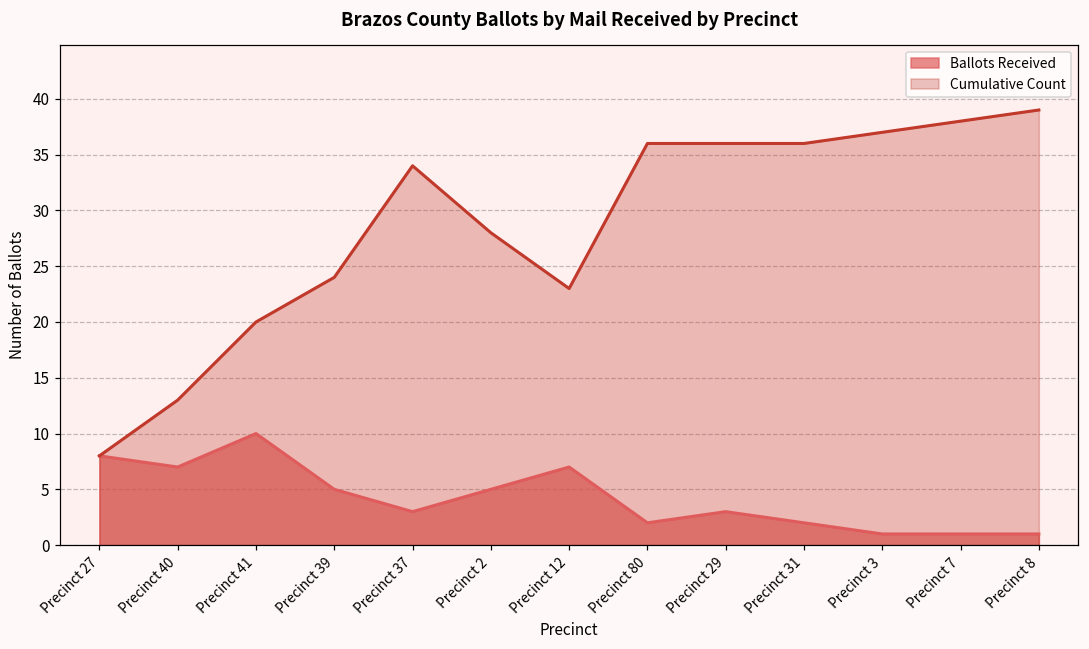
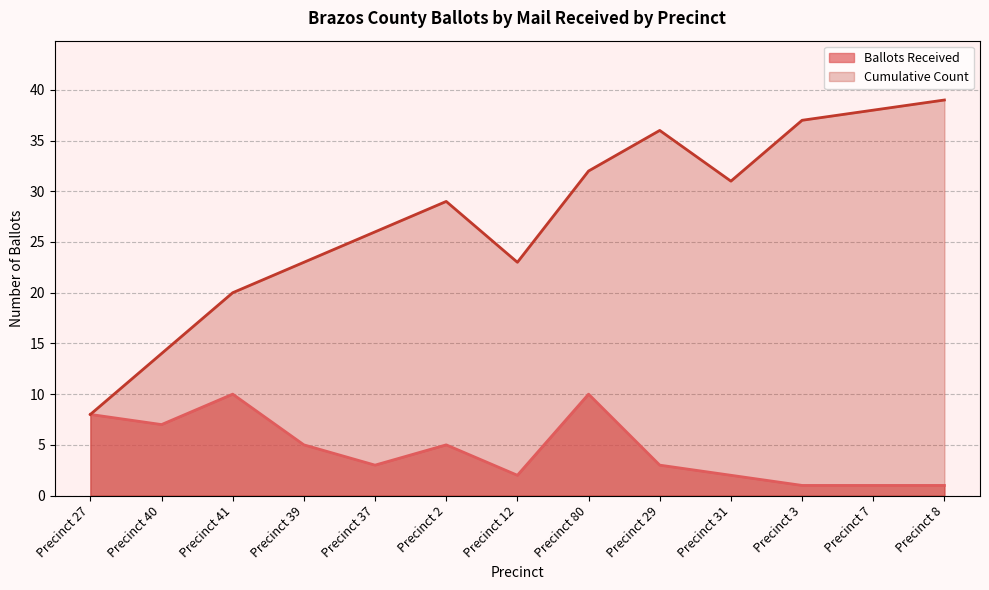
  {
    "Ballots Received": {
      "Precinct 40": 7,
      "Precinct 41": 10,
      "Precinct 39": 5,
      "Precinct 37": 3,
      "Precinct 2": 5,
-     "Precinct 12": 7,
-     "Precinct 80": 2,
+     "Precinct 12": 2,
+     "Precinct 80": 10,
      "Precinct 29": 3,
      "Precinct 31": 2,
      "Precinct 3": 1,
      "Precinct 7": 1,
      "Precinct 8": 1
    },
    "Cumulative Count": {
-     "Precinct 40": 13,
+     "Precinct 40": 14,
      "Precinct 41": 20,
-     "Precinct 39": 24,
-     "Precinct 37": 34,
-     "Precinct 2": 28,
+     "Precinct 39": 23,
+     "Precinct 37": 26,
+     "Precinct 2": 29,
      "Precinct 12": 23,
-     "Precinct 80": 36,
+     "Precinct 80": 32,
      "Precinct 29": 36,
-     "Precinct 31": 36,
+     "Precinct 31": 31,
      "Precinct 3": 37,
      "Precinct 7": 38,
      "Precinct 8": 39
    }
  }
